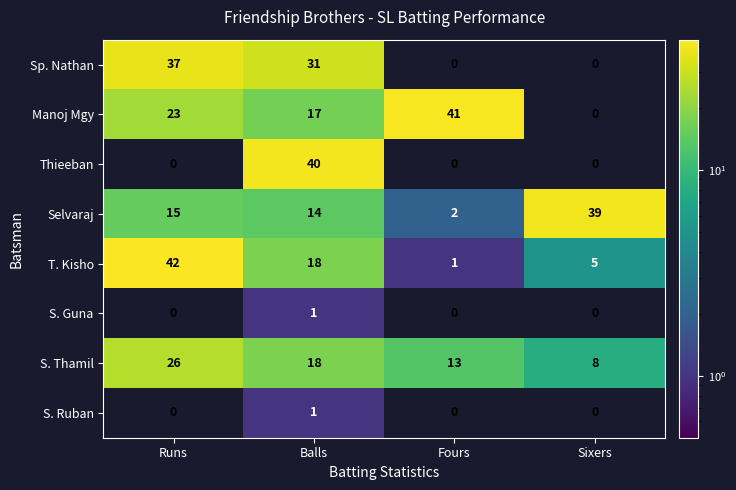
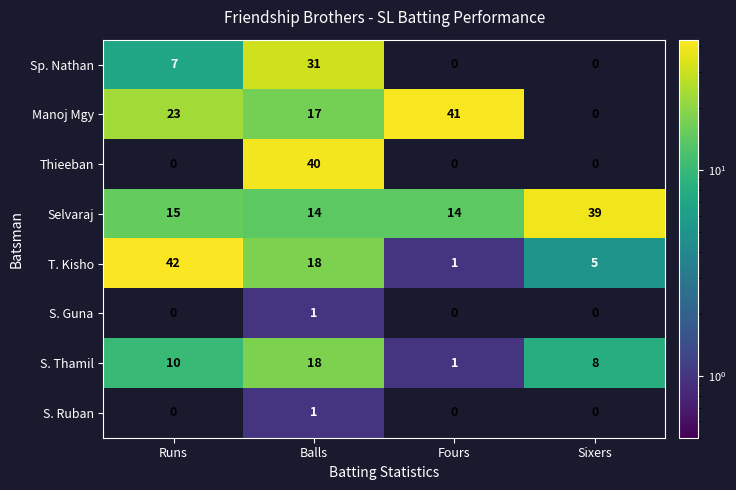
  {
    "Sp. Nathan": {
-     "Runs": 37,
+     "Runs": 7,
      "Balls": 31
    },
    "Manoj Mgy": {
      "Runs": 23,
      "Balls": 17,
      "Fours": 41
    },
    "Thieeban": {
      "Balls": 40
    },
    "Selvaraj": {
      "Runs": 15,
      "Balls": 14,
-     "Fours": 2,
+     "Fours": 14,
      "Sixers": 39
    },
    "T. Kisho": {
      "Runs": 42,
      "Balls": 18,
      "Fours": 1,
      "Sixers": 5
    },
    "S. Guna": {
      "Balls": 1
    },
    "S. Thamil": {
-     "Runs": 26,
+     "Runs": 10,
      "Balls": 18,
-     "Fours": 13,
+     "Fours": 1,
      "Sixers": 8
    },
    "S. Ruban": {
      "Balls": 1
    }
  }
